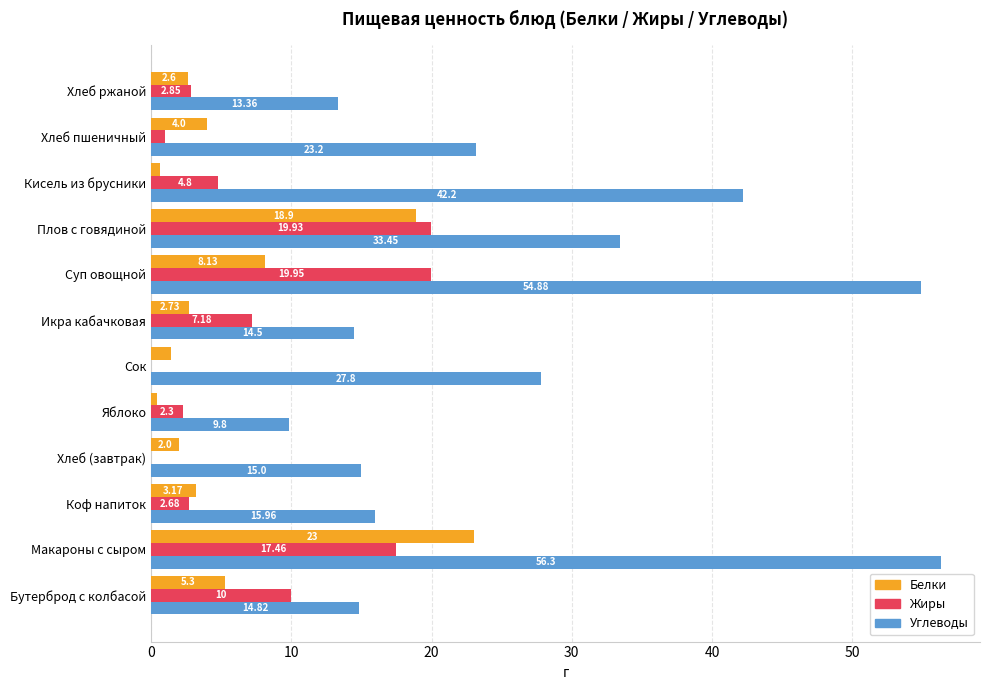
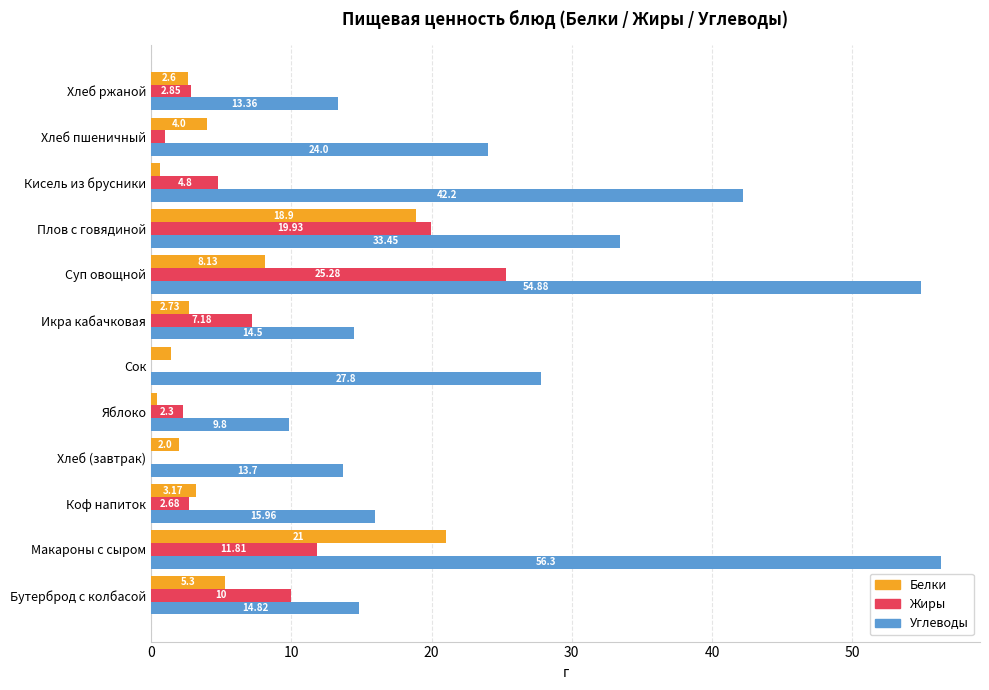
  {
    "Белки": {
      "Хлеб ржаной": 2.6,
      "Хлеб пшеничный": 4.0,
      "Плов с говядиной": 18.9,
      "Суп овощной": 8.13,
      "Икра кабачковая": 2.73,
      "Хлеб (завтрак)": 2.0,
      "Коф напиток": 3.17,
-     "Макароны с сыром": 23,
+     "Макароны с сыром": 21,
      "Бутерброд с колбасой": 5.3
    },
    "Жиры": {
      "Хлеб ржаной": 2.85,
      "Кисель из брусники": 4.8,
      "Плов с говядиной": 19.93,
-     "Суп овощной": 19.95,
+     "Суп овощной": 25.28,
      "Икра кабачковая": 7.18,
      "Яблоко": 2.3,
      "Коф напиток": 2.68,
-     "Макароны с сыром": 17.46,
+     "Макароны с сыром": 11.81,
      "Бутерброд с колбасой": 10
    },
    "Углеводы": {
      "Хлеб ржаной": 13.36,
-     "Хлеб пшеничный": 23.2,
+     "Хлеб пшеничный": 24.0,
      "Кисель из брусники": 42.2,
      "Плов с говядиной": 33.45,
      "Суп овощной": 54.88,
      "Икра кабачковая": 14.5,
      "Сок": 27.8,
      "Яблоко": 9.8,
-     "Хлеб (завтрак)": 15.0,
+     "Хлеб (завтрак)": 13.7,
      "Коф напиток": 15.96,
      "Макароны с сыром": 56.3,
      "Бутерброд с колбасой": 14.82
    }
  }
